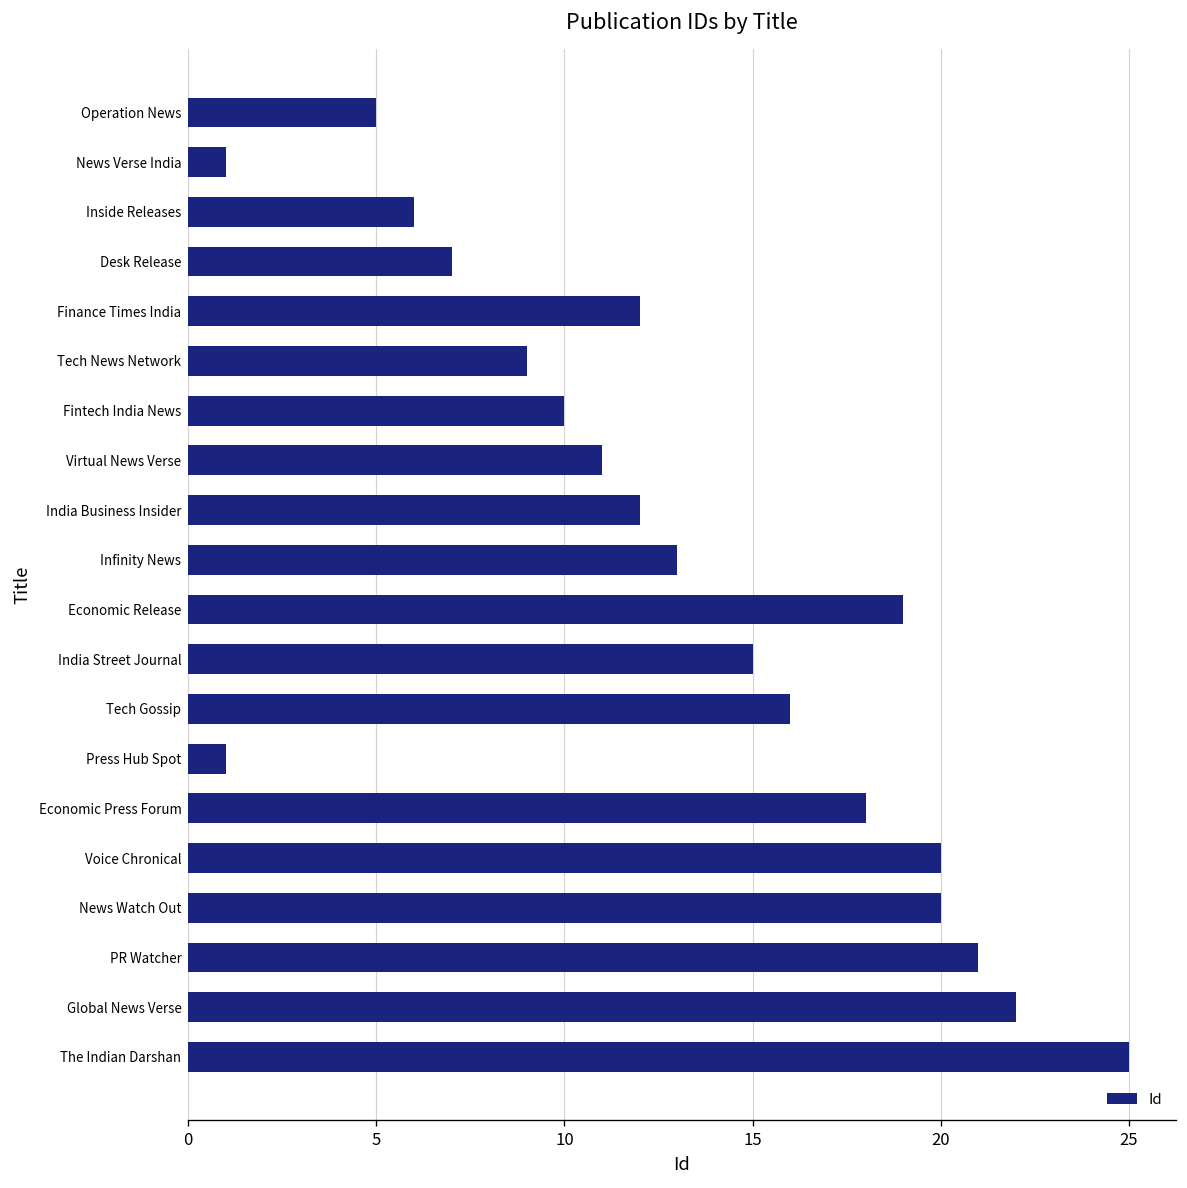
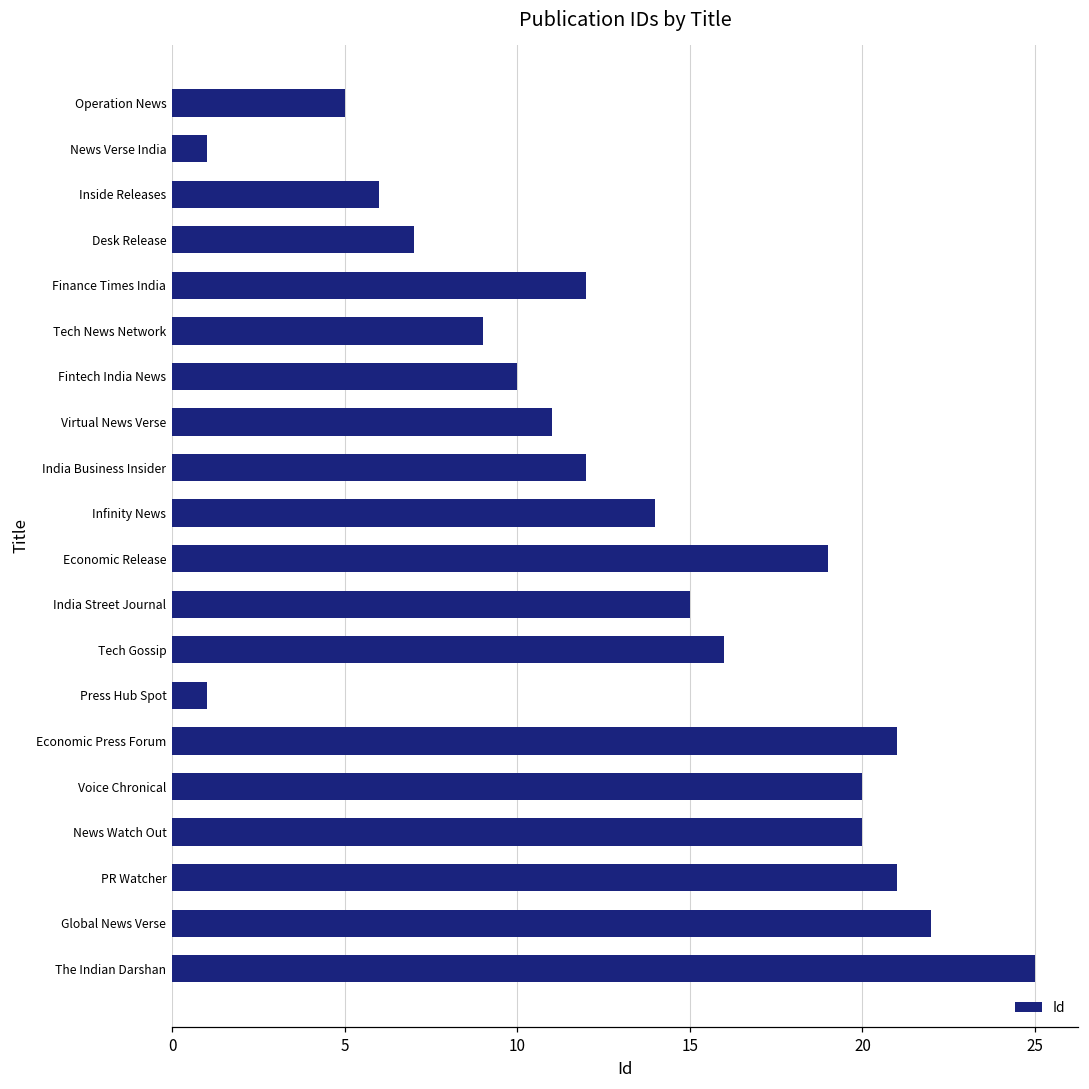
  {
    "Operation News": 5,
    "News Verse India": 1,
    "Inside Releases": 6,
    "Desk Release": 7,
    "Finance Times India": 12,
    "Tech News Network": 9,
    "Fintech India News": 10,
    "Virtual News Verse": 11,
    "India Business Insider": 12,
-   "Infinity News": 13,
+   "Infinity News": 14,
    "Economic Release": 19,
    "India Street Journal": 15,
    "Tech Gossip": 16,
    "Press Hub Spot": 1,
-   "Economic Press Forum": 18,
+   "Economic Press Forum": 21,
    "Voice Chronical": 20,
    "News Watch Out": 20,
    "PR Watcher": 21,
    "Global News Verse": 22,
    "The Indian Darshan": 25
  }
